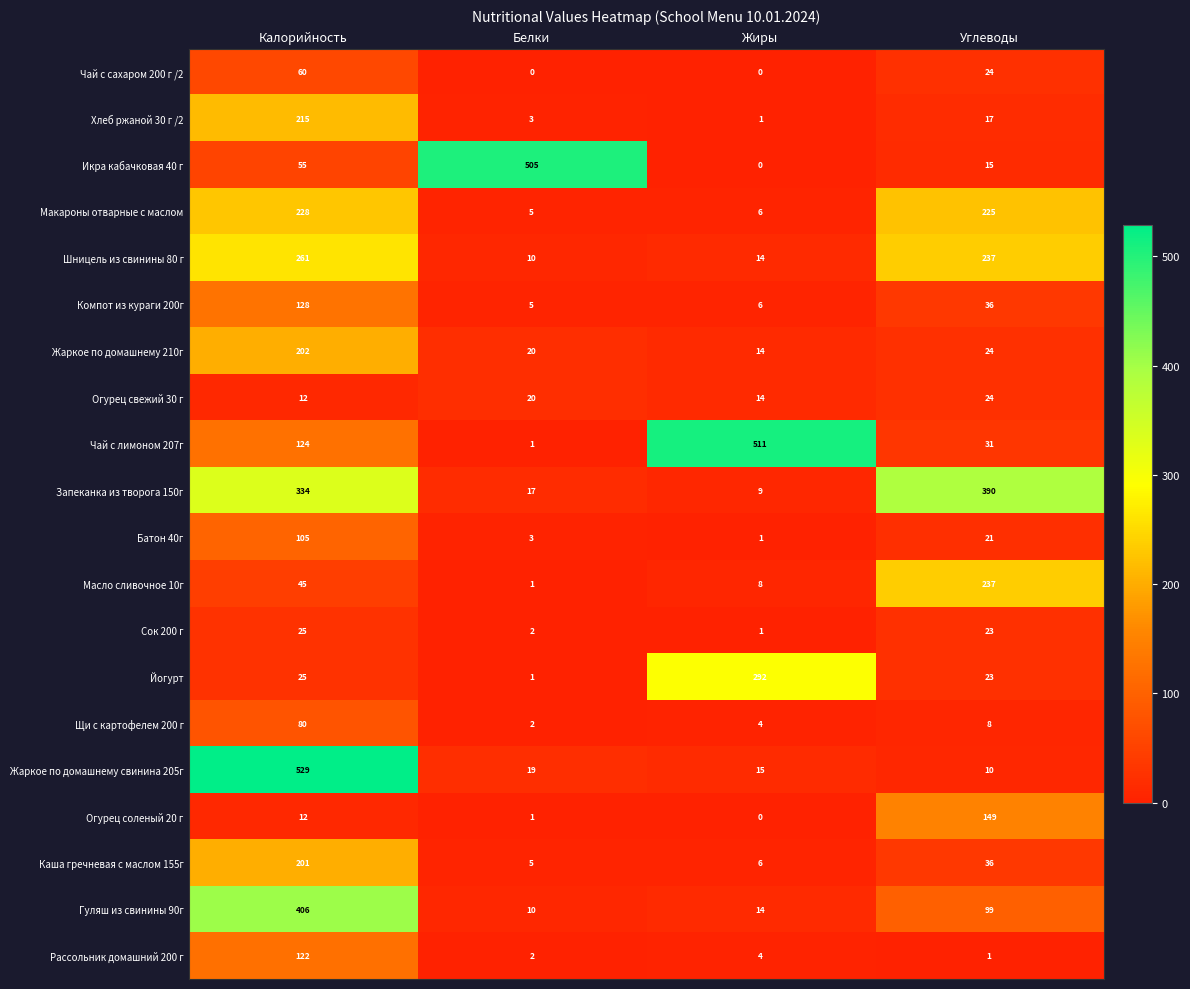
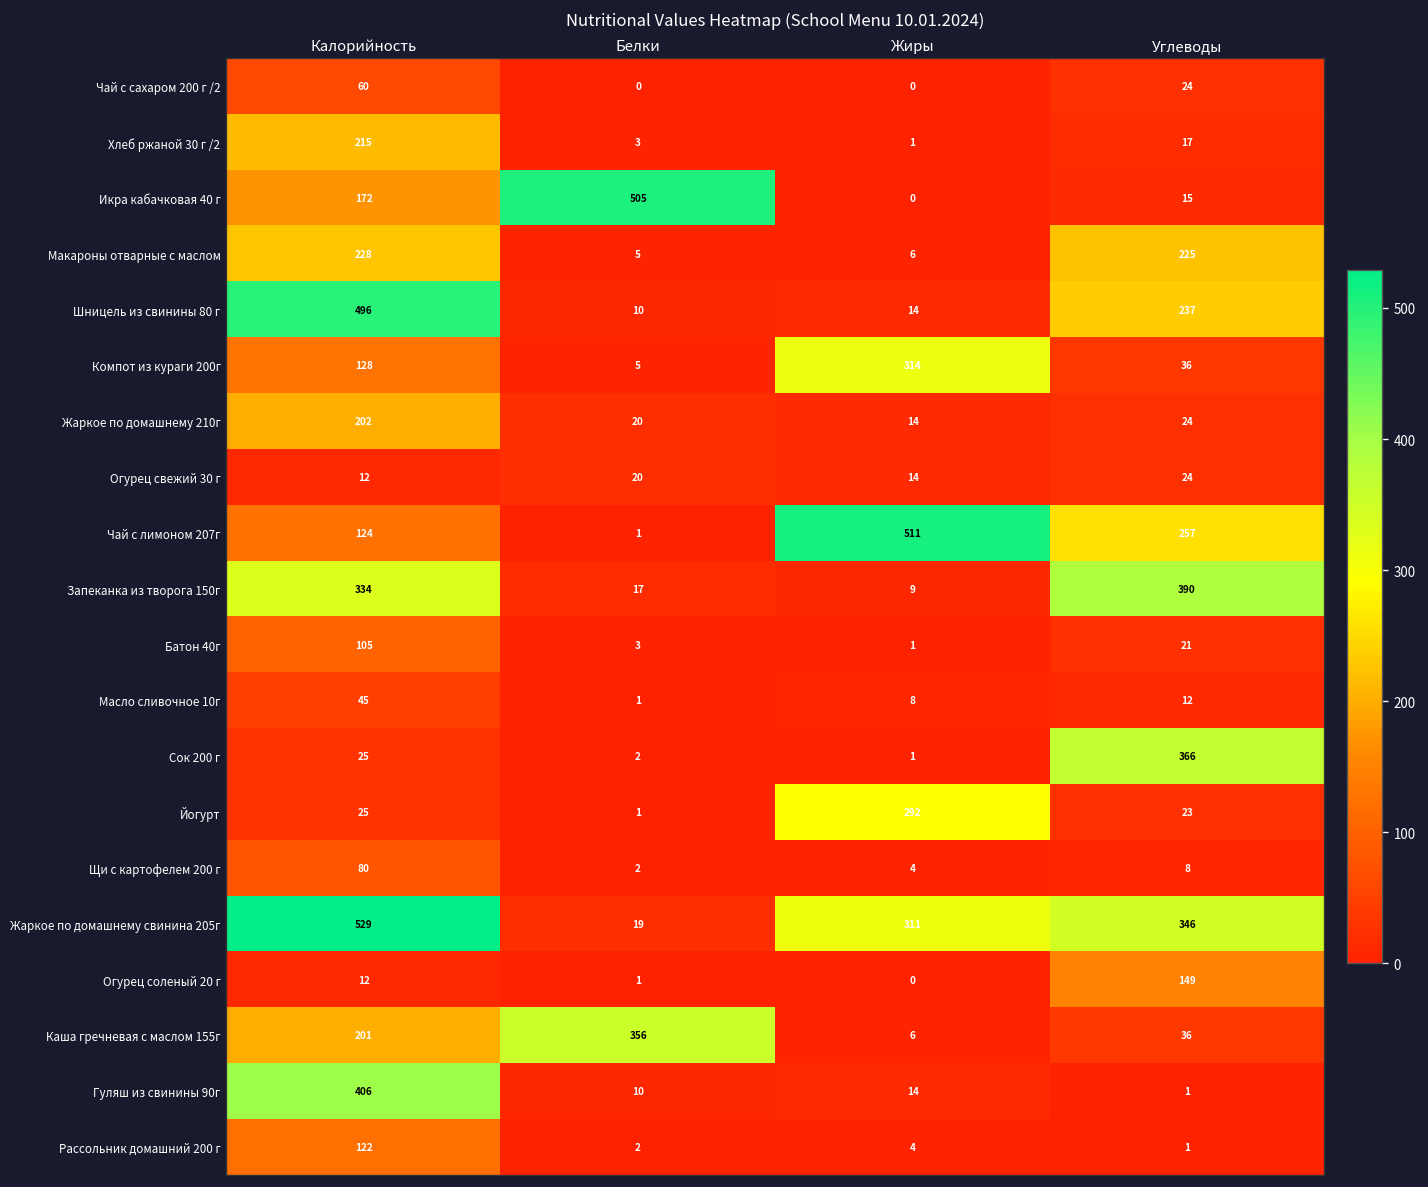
  {
    "Чай с сахаром 200 г /2": {
      "Калорийность": 60,
      "Белки": 0,
      "Жиры": 0,
      "Углеводы": 24
    },
    "Хлеб ржаной 30 г /2": {
      "Калорийность": 215,
      "Белки": 3,
      "Жиры": 1,
      "Углеводы": 17
    },
    "Икра кабачковая 40 г": {
-     "Калорийность": 55,
+     "Калорийность": 172,
      "Белки": 505,
      "Жиры": 0,
      "Углеводы": 15
    },
    "Макароны отварные с маслом": {
      "Калорийность": 228,
      "Белки": 5,
      "Жиры": 6,
      "Углеводы": 225
    },
    "Шницель из свинины 80 г": {
-     "Калорийность": 261,
+     "Калорийность": 496,
      "Белки": 10,
      "Жиры": 14,
      "Углеводы": 237
    },
    "Компот из кураги 200г": {
      "Калорийность": 128,
      "Белки": 5,
-     "Жиры": 6,
+     "Жиры": 314,
      "Углеводы": 36
    },
    "Жаркое по домашнему 210г": {
      "Калорийность": 202,
      "Белки": 20,
      "Жиры": 14,
      "Углеводы": 24
    },
    "Огурец свежий 30 г": {
      "Калорийность": 12,
      "Белки": 20,
      "Жиры": 14,
      "Углеводы": 24
    },
    "Чай с лимоном 207г": {
      "Калорийность": 124,
      "Белки": 1,
      "Жиры": 511,
-     "Углеводы": 31
+     "Углеводы": 257
    },
    "Запеканка из творога 150г": {
      "Калорийность": 334,
      "Белки": 17,
      "Жиры": 9,
      "Углеводы": 390
    },
    "Батон 40г": {
      "Калорийность": 105,
      "Белки": 3,
      "Жиры": 1,
      "Углеводы": 21
    },
    "Масло сливочное 10г": {
      "Калорийность": 45,
      "Белки": 1,
      "Жиры": 8,
-     "Углеводы": 237
+     "Углеводы": 12
    },
    "Сок 200 г": {
      "Калорийность": 25,
      "Белки": 2,
      "Жиры": 1,
-     "Углеводы": 23
+     "Углеводы": 366
    },
    "Йогурт": {
      "Калорийность": 25,
      "Белки": 1,
      "Жиры": 292,
      "Углеводы": 23
    },
    "Щи с картофелем 200 г": {
      "Калорийность": 80,
      "Белки": 2,
      "Жиры": 4,
      "Углеводы": 8
    },
    "Жаркое по домашнему свинина 205г": {
      "Калорийность": 529,
      "Белки": 19,
-     "Жиры": 15,
-     "Углеводы": 10
+     "Жиры": 311,
+     "Углеводы": 346
    },
    "Огурец соленый 20 г": {
      "Калорийность": 12,
      "Белки": 1,
      "Жиры": 0,
      "Углеводы": 149
    },
    "Каша гречневая с маслом 155г": {
      "Калорийность": 201,
-     "Белки": 5,
+     "Белки": 356,
      "Жиры": 6,
      "Углеводы": 36
    },
    "Гуляш из свинины 90г": {
      "Калорийность": 406,
      "Белки": 10,
      "Жиры": 14,
-     "Углеводы": 99
+     "Углеводы": 1
    },
    "Рассольник домашний 200 г": {
      "Калорийность": 122,
      "Белки": 2,
      "Жиры": 4,
      "Углеводы": 1
    }
  }
